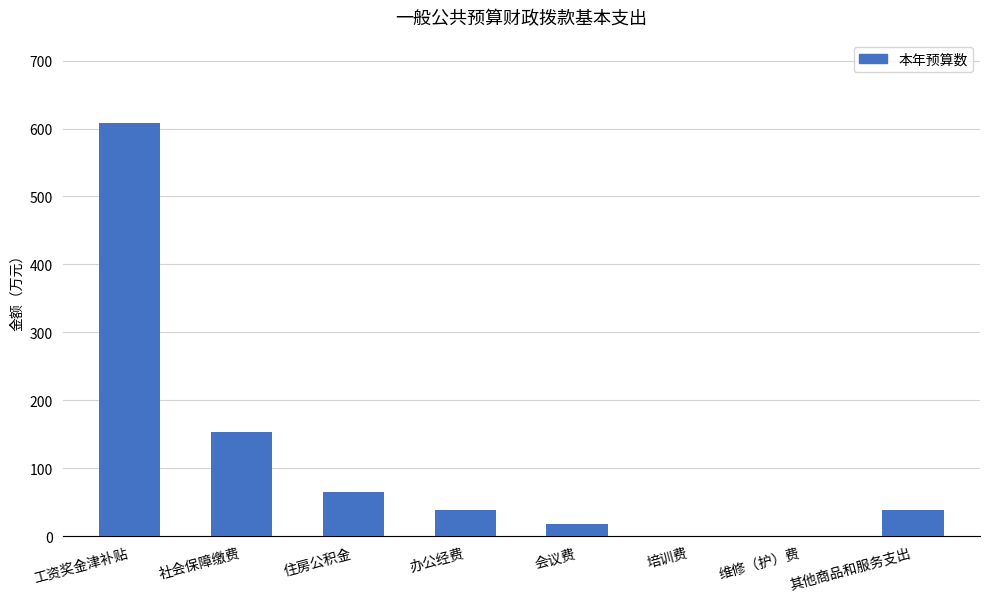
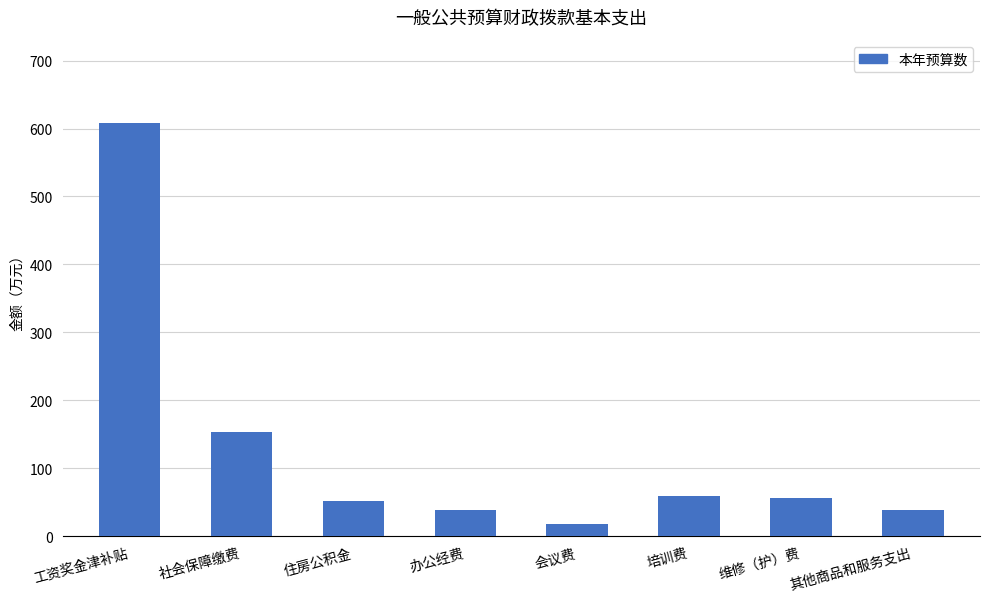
  {
    "工资奖金津补贴": 610,
    "社会保障缴费": 150,
-   "住房公积金": 70,
+   "住房公积金": 50,
    "办公经费": 40,
    "会议费": 20,
-   "培训费": 0,
-   "维修（护）费": 0,
+   "培训费": 60,
+   "维修（护）费": 60,
    "其他商品和服务支出": 40
  }
